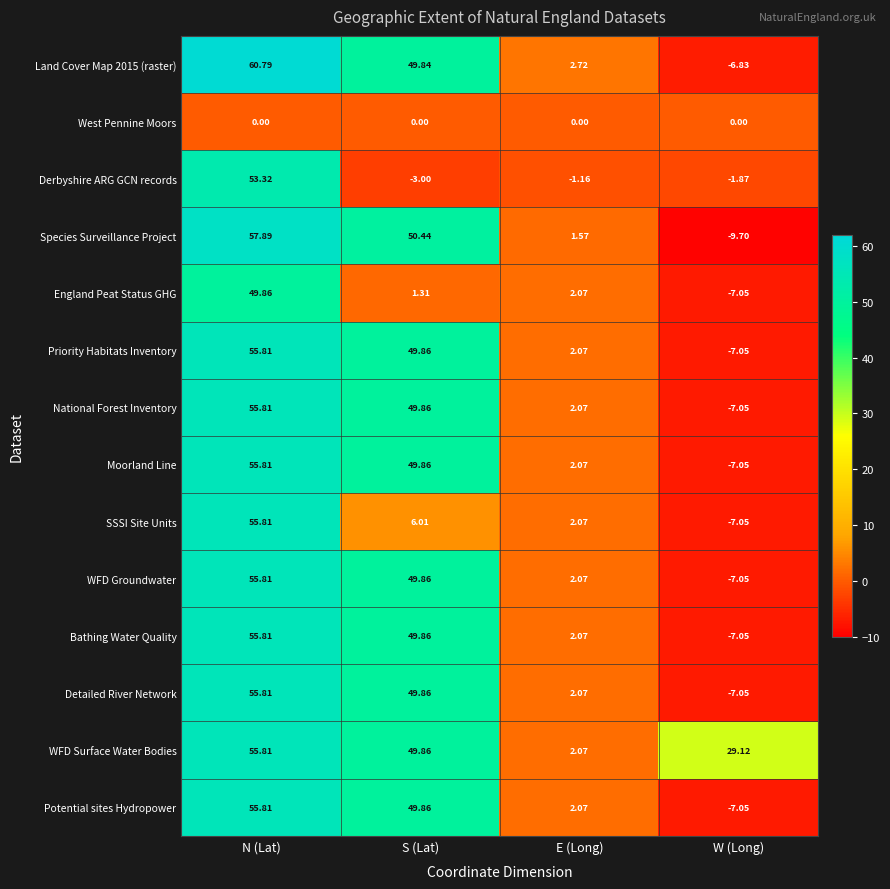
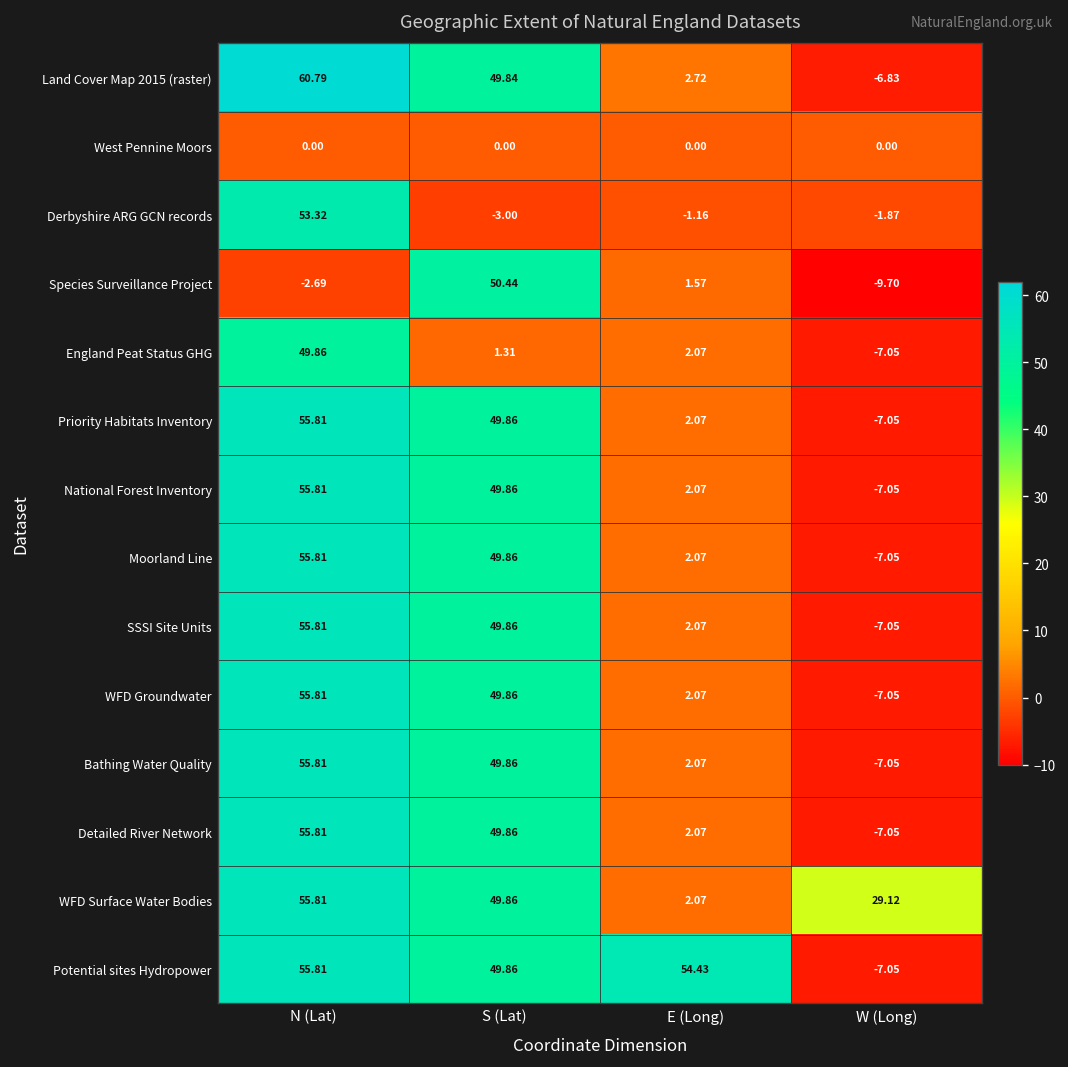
  {
    "Land Cover Map 2015 (raster)": {
      "N (Lat)": 60.79,
      "S (Lat)": 49.84,
      "E (Long)": 2.72,
      "W (Long)": -6.83
    },
    "West Pennine Moors": {
      "N (Lat)": 0.00,
      "S (Lat)": 0.00,
      "E (Long)": 0.00,
      "W (Long)": 0.00
    },
    "Derbyshire ARG GCN records": {
      "N (Lat)": 53.32,
      "S (Lat)": -3.00,
      "E (Long)": -1.16,
      "W (Long)": -1.87
    },
    "Species Surveillance Project": {
-     "N (Lat)": 57.89,
+     "N (Lat)": -2.69,
      "S (Lat)": 50.44,
      "E (Long)": 1.57,
      "W (Long)": -9.70
    },
    "England Peat Status GHG": {
      "N (Lat)": 49.86,
      "S (Lat)": 1.31,
      "E (Long)": 2.07,
      "W (Long)": -7.05
    },
    "Priority Habitats Inventory": {
      "N (Lat)": 55.81,
      "S (Lat)": 49.86,
      "E (Long)": 2.07,
      "W (Long)": -7.05
    },
    "National Forest Inventory": {
      "N (Lat)": 55.81,
      "S (Lat)": 49.86,
      "E (Long)": 2.07,
      "W (Long)": -7.05
    },
    "Moorland Line": {
      "N (Lat)": 55.81,
      "S (Lat)": 49.86,
      "E (Long)": 2.07,
      "W (Long)": -7.05
    },
    "SSSI Site Units": {
      "N (Lat)": 55.81,
-     "S (Lat)": 6.01,
+     "S (Lat)": 49.86,
      "E (Long)": 2.07,
      "W (Long)": -7.05
    },
    "WFD Groundwater": {
      "N (Lat)": 55.81,
      "S (Lat)": 49.86,
      "E (Long)": 2.07,
      "W (Long)": -7.05
    },
    "Bathing Water Quality": {
      "N (Lat)": 55.81,
      "S (Lat)": 49.86,
      "E (Long)": 2.07,
      "W (Long)": -7.05
    },
    "Detailed River Network": {
      "N (Lat)": 55.81,
      "S (Lat)": 49.86,
      "E (Long)": 2.07,
      "W (Long)": -7.05
    },
    "WFD Surface Water Bodies": {
      "N (Lat)": 55.81,
      "S (Lat)": 49.86,
      "E (Long)": 2.07,
      "W (Long)": 29.12
    },
    "Potential sites Hydropower": {
      "N (Lat)": 55.81,
      "S (Lat)": 49.86,
-     "E (Long)": 2.07,
+     "E (Long)": 54.43,
      "W (Long)": -7.05
    }
  }
